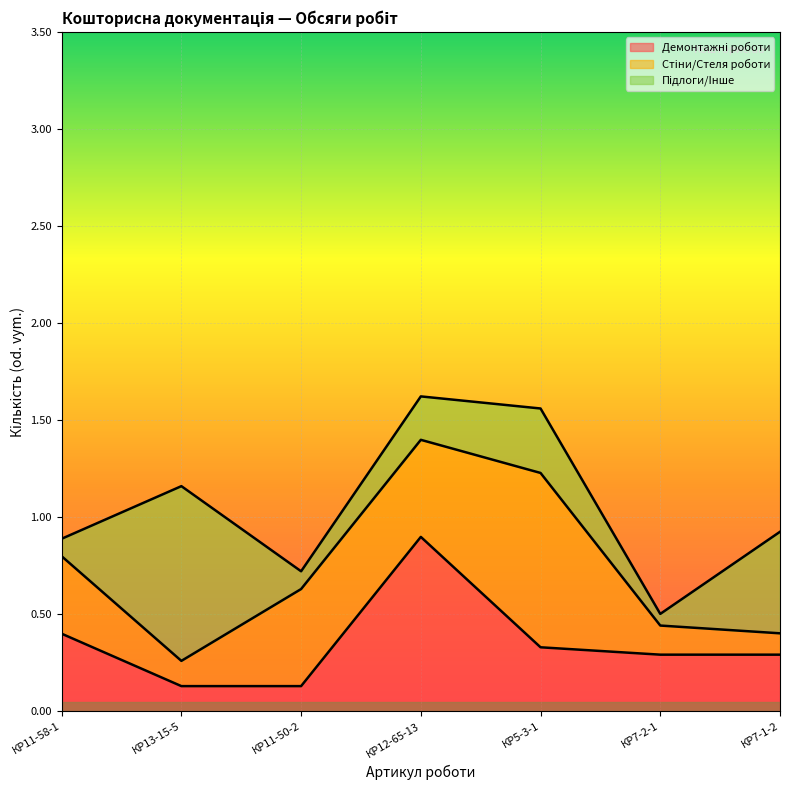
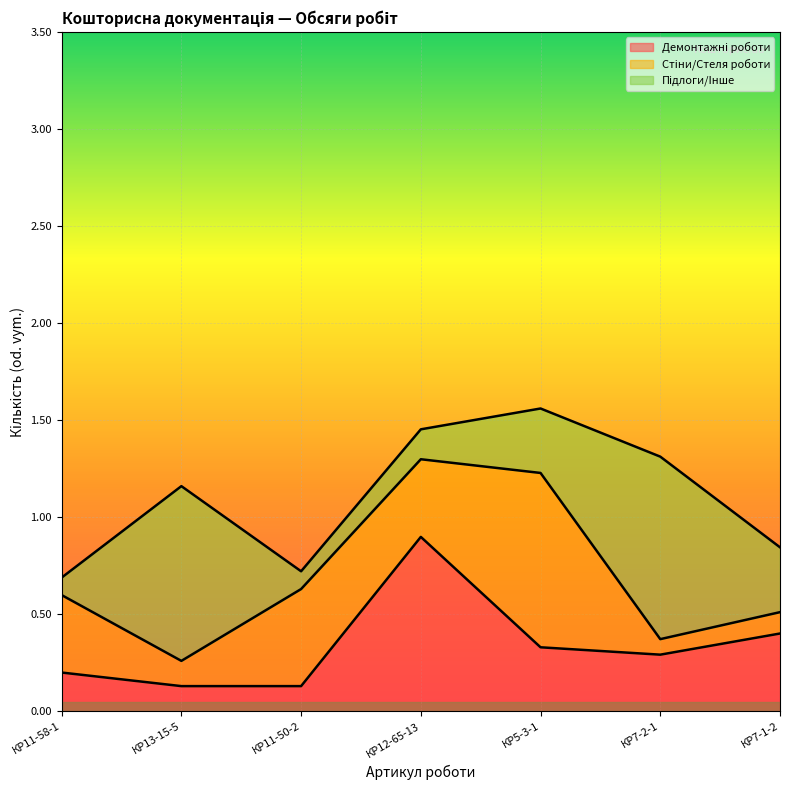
  {
    "Демонтажні роботи": {
-     "КР11-58-1": 0.4,
+     "КР11-58-1": 0.2,
      "КР13-15-5": 0.13,
      "КР11-50-2": 0.13,
      "КР12-65-13": 0.90,
      "КР5-3-1": 0.33,
      "КР7-2-1": 0.29,
-     "КР7-1-2": 0.29
+     "КР7-1-2": 0.40
    },
    "Стіни/Стеля роботи": {
      "КР11-58-1": 0.40,
      "КР13-15-5": 0.13,
      "КР11-50-2": 0.50,
-     "КР12-65-13": 0.5,
+     "КР12-65-13": 0.4,
      "КР5-3-1": 0.90,
-     "КР7-2-1": 0.15,
+     "КР7-2-1": 0.08,
      "КР7-1-2": 0.11
    },
    "Підлоги/Інше": {
      "КР11-58-1": 0.09,
      "КР13-15-5": 0.90,
      "КР11-50-2": 0.09,
-     "КР12-65-13": 0.22,
+     "КР12-65-13": 0.15,
      "КР5-3-1": 0.33,
-     "КР7-2-1": 0.06,
-     "КР7-1-2": 0.52
+     "КР7-2-1": 0.94,
+     "КР7-1-2": 0.33
    }
  }
